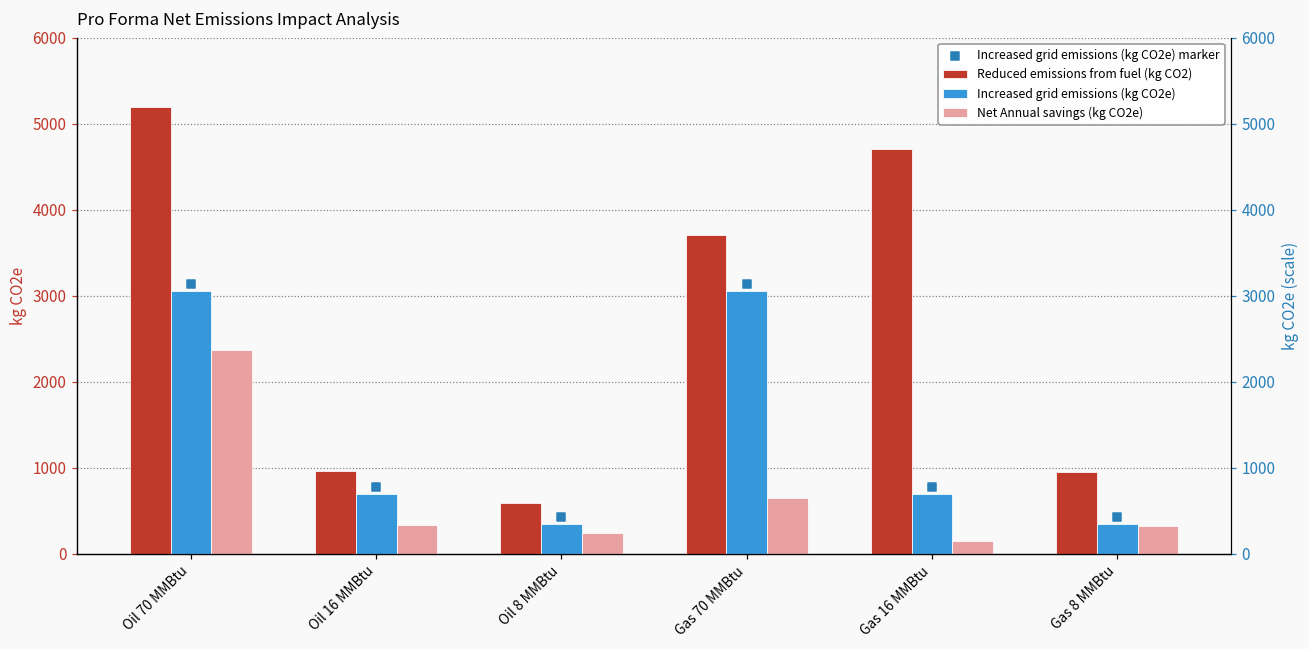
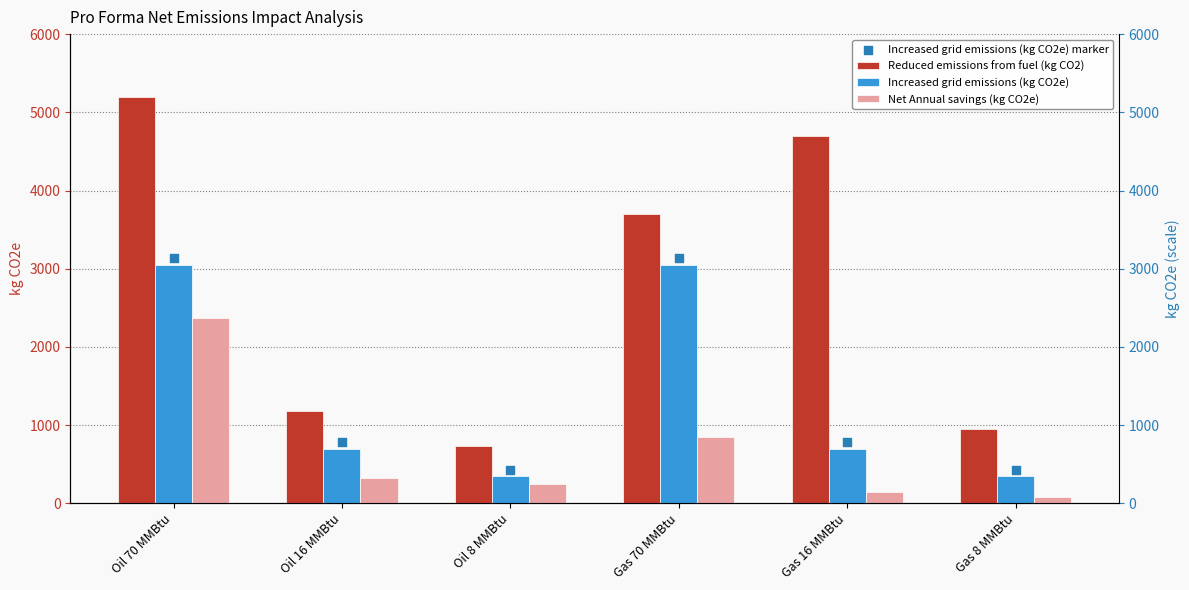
  {
    "Reduced emissions from fuel (kg CO2)": {
      "Oil 70 MMBtu": 5200,
-     "Oil 16 MMBtu": 1000,
-     "Oil 8 MMBtu": 600,
+     "Oil 16 MMBtu": 1200,
+     "Oil 8 MMBtu": 700,
      "Gas 70 MMBtu": 3700,
      "Gas 16 MMBtu": 4700,
      "Gas 8 MMBtu": 1000
    },
    "Net Annual savings (kg CO2e)": {
      "Oil 70 MMBtu": 2400,
      "Oil 16 MMBtu": 300,
      "Oil 8 MMBtu": 200,
-     "Gas 70 MMBtu": 700,
+     "Gas 70 MMBtu": 800,
      "Gas 16 MMBtu": 100,
-     "Gas 8 MMBtu": 300
+     "Gas 8 MMBtu": 100
    }
  }
